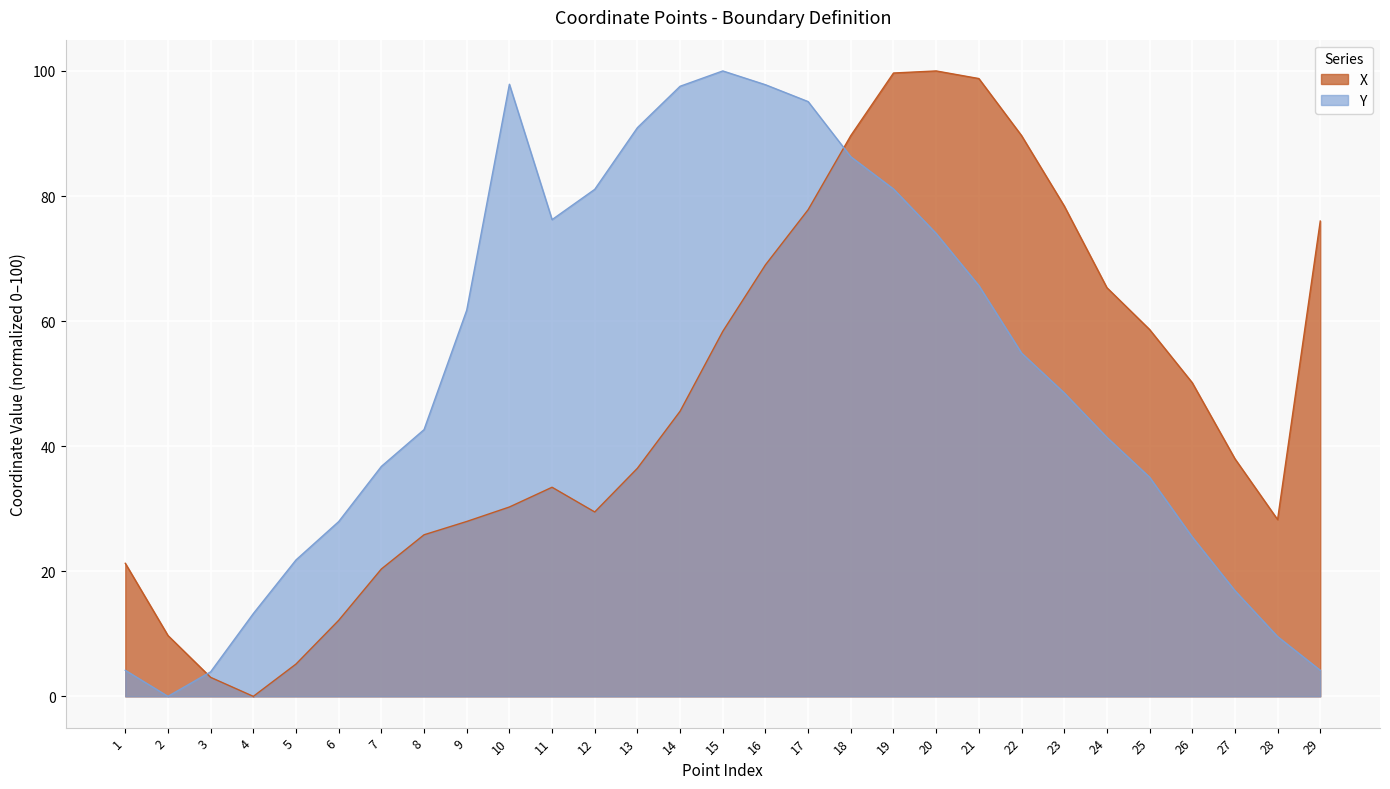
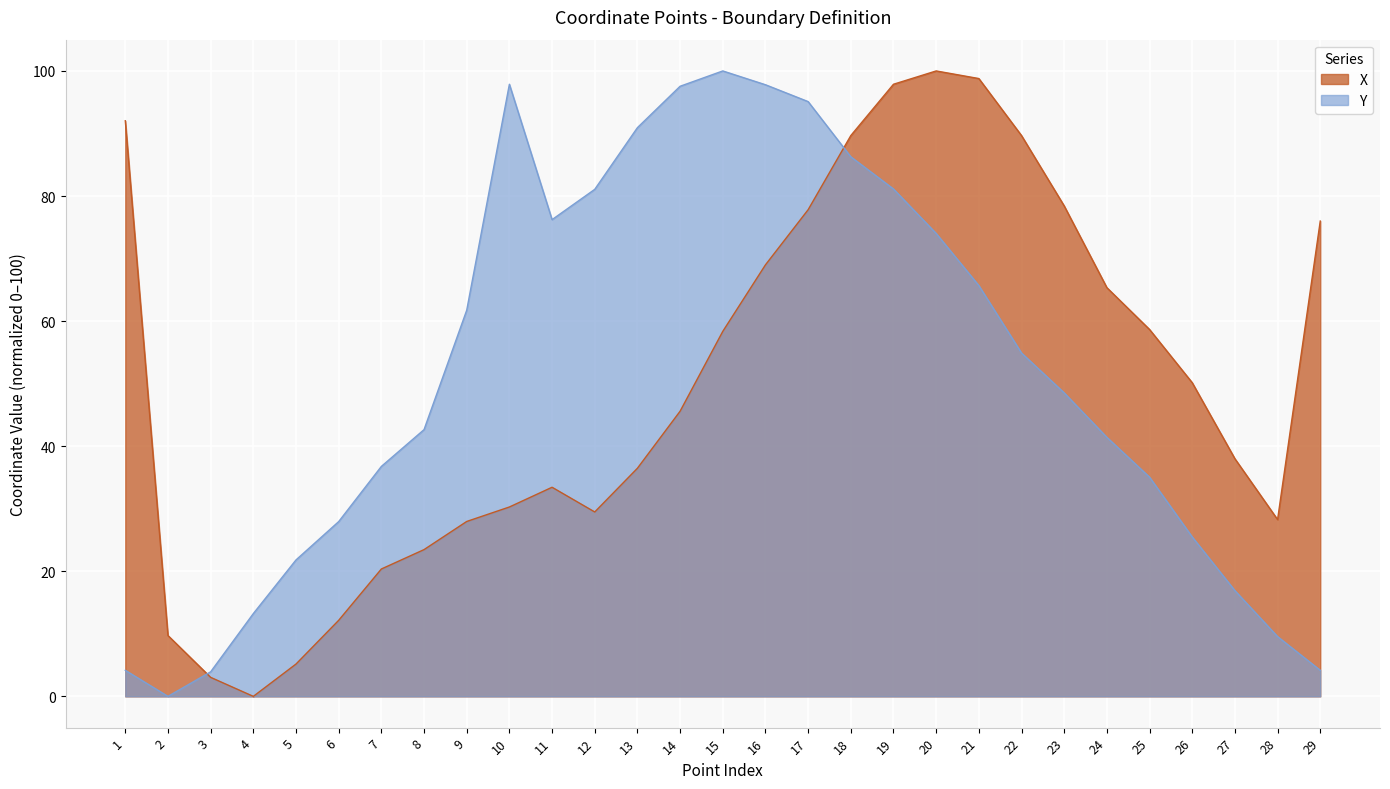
  {
    "X": {
-     "1": 21,
+     "1": 92,
      "2": 10,
      "3": 3,
      "4": 0,
      "5": 5,
      "6": 12,
      "7": 20,
-     "8": 26,
+     "8": 23,
      "9": 28,
      "10": 30,
      "11": 33,
      "12": 29,
      "13": 36,
      "14": 46,
      "15": 58,
      "16": 69,
      "17": 78,
      "18": 90,
-     "19": 100,
+     "19": 98,
      "20": 100,
      "21": 99,
      "22": 90,
      "23": 78,
      "24": 65,
      "25": 59,
      "26": 50,
      "27": 38,
      "28": 28,
      "29": 76
    },
    "Y": {
      "1": 4,
      "2": 0,
      "3": 4,
      "4": 13,
      "5": 22,
      "6": 28,
      "7": 37,
      "8": 43,
      "9": 62,
      "10": 98,
      "11": 76,
      "12": 81,
      "13": 91,
      "14": 98,
      "15": 100,
      "16": 98,
      "17": 95,
      "18": 86,
      "19": 81,
      "20": 74,
      "21": 66,
      "22": 55,
      "23": 49,
      "24": 41,
      "25": 35,
      "26": 25,
      "27": 17,
      "28": 10,
      "29": 4
    }
  }
